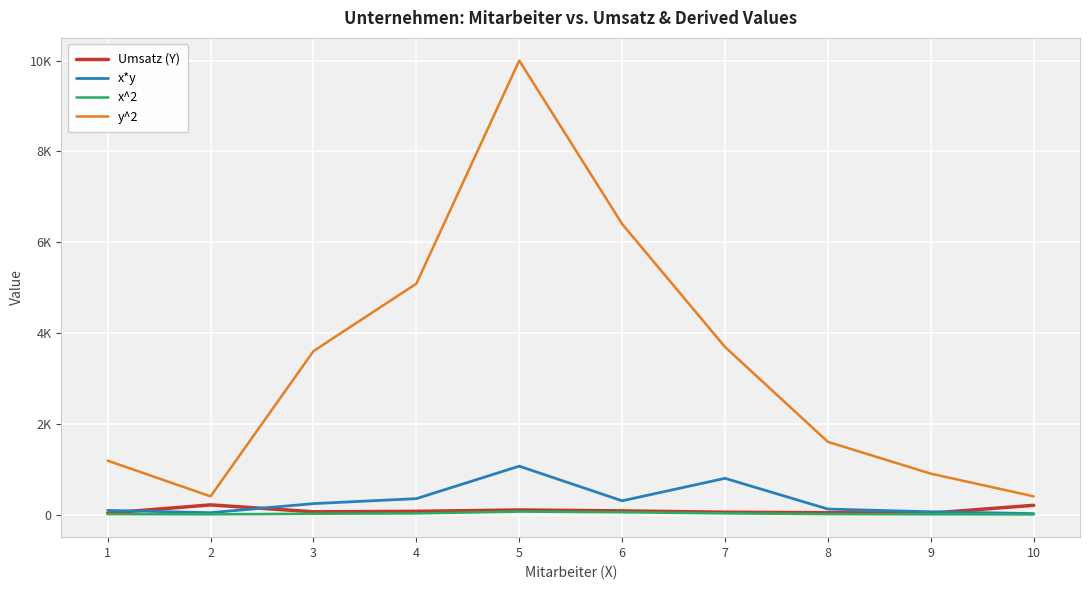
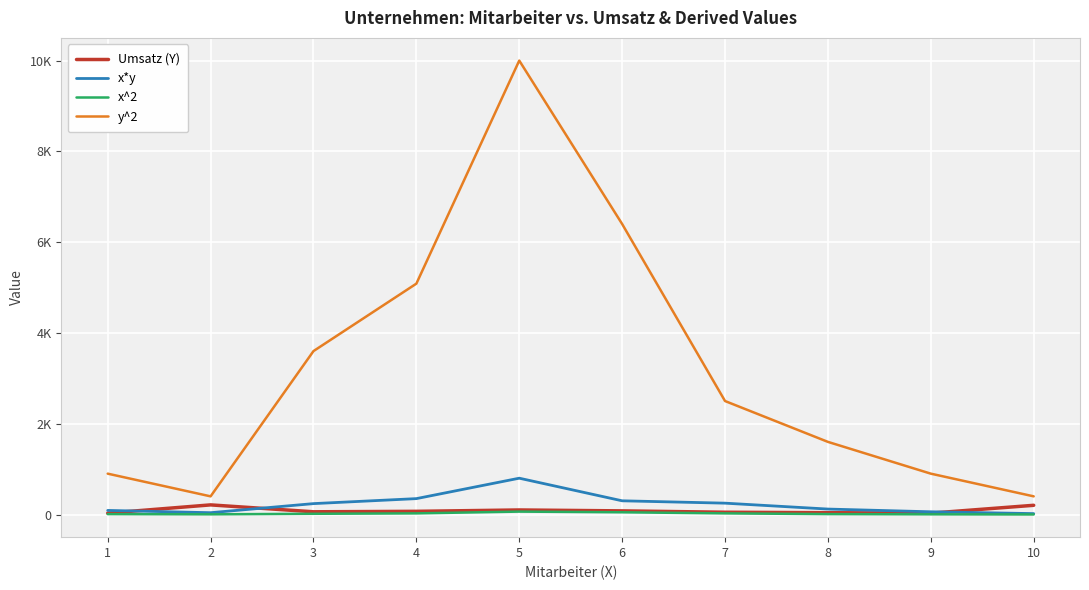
  {
    "Umsatz (Y)": {
      "2": 200,
      "10": 200
    },
    "x*y": {
      "1": 100,
      "3": 200,
      "4": 400,
-     "5": 1100,
+     "5": 800,
      "6": 300,
-     "7": 800,
+     "7": 300,
      "8": 100
    },
    "y^2": {
-     "1": 1200,
+     "1": 900,
      "2": 400,
      "3": 3600,
      "4": 5100,
      "5": 10000,
      "6": 6400,
-     "7": 3700,
+     "7": 2500,
      "8": 1600,
      "9": 900,
      "10": 400
    }
  }
